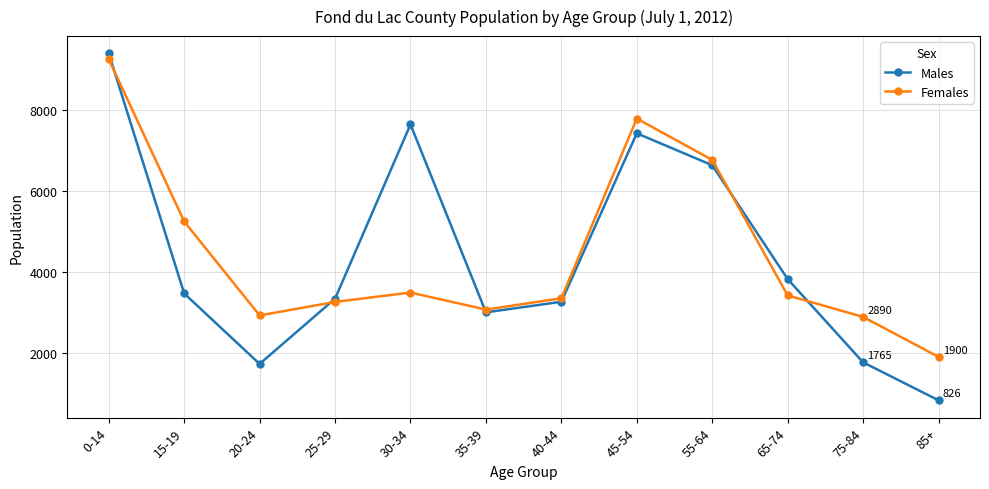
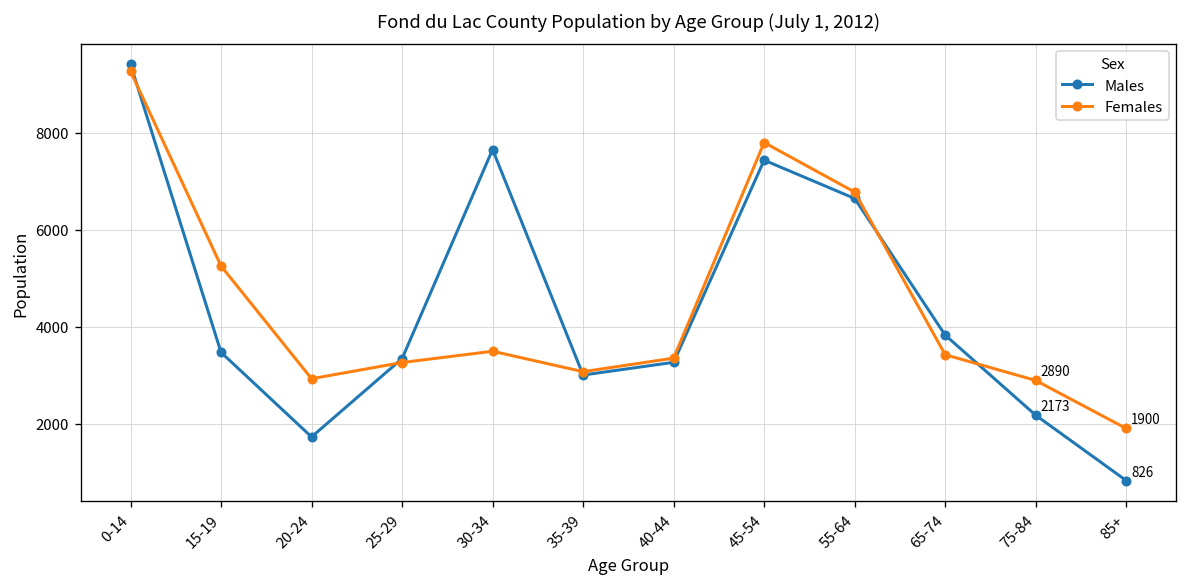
  {
    "Males": {
-     "75-84": 1765,
+     "75-84": 2173,
      "85+": 826
    },
    "Females": {
      "75-84": 2890,
      "85+": 1900
    }
  }
